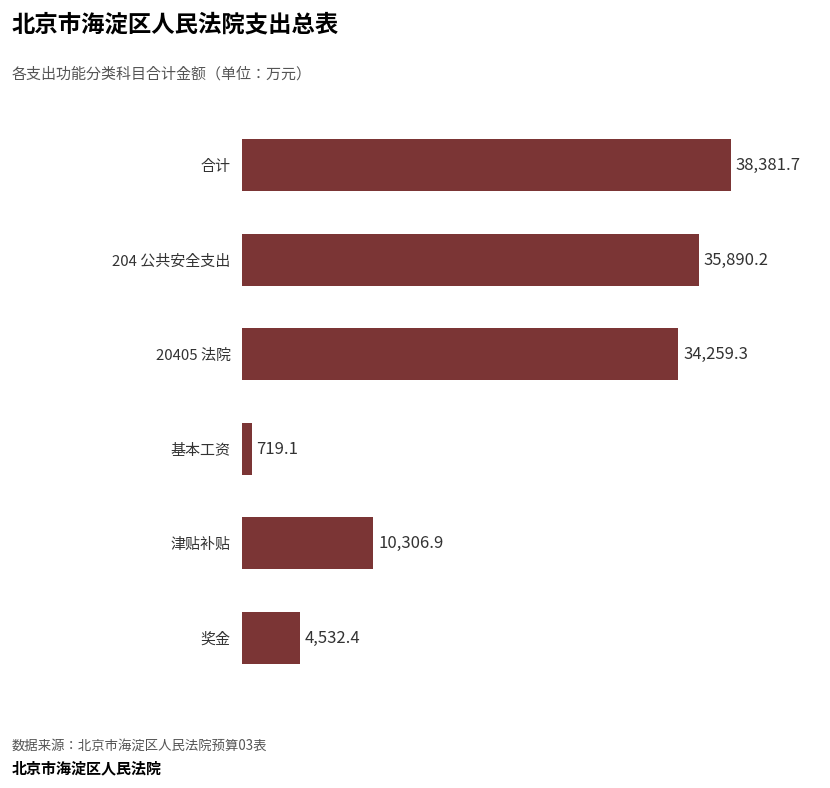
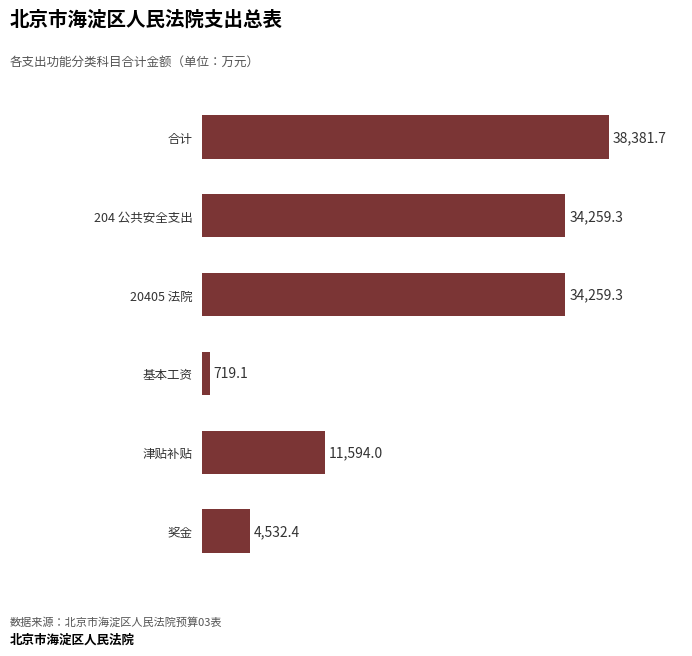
  {
    "合计": "38,381.7",
-   "204 公共安全支出": "35,890.2",
+   "204 公共安全支出": "34,259.3",
    "20405 法院": "34,259.3",
    "基本工资": "719.1",
-   "津贴补贴": "10,306.9",
+   "津贴补贴": "11,594.0",
    "奖金": "4,532.4"
  }
